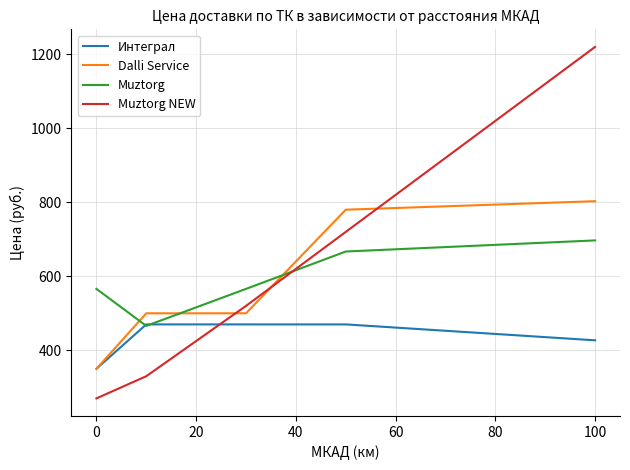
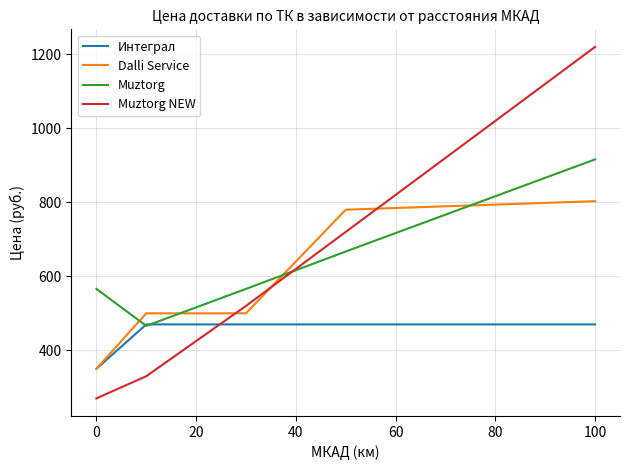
  {
    "Интеграл": {
-     "100": 430
+     "100": 470
    },
    "Dalli Service": {
      "100": 800
    },
    "Muztorg": {
      "0": 570,
-     "100": 700
+     "100": 920
    },
    "Muztorg NEW": {
      "0": 270,
      "100": 1220
    }
  }
